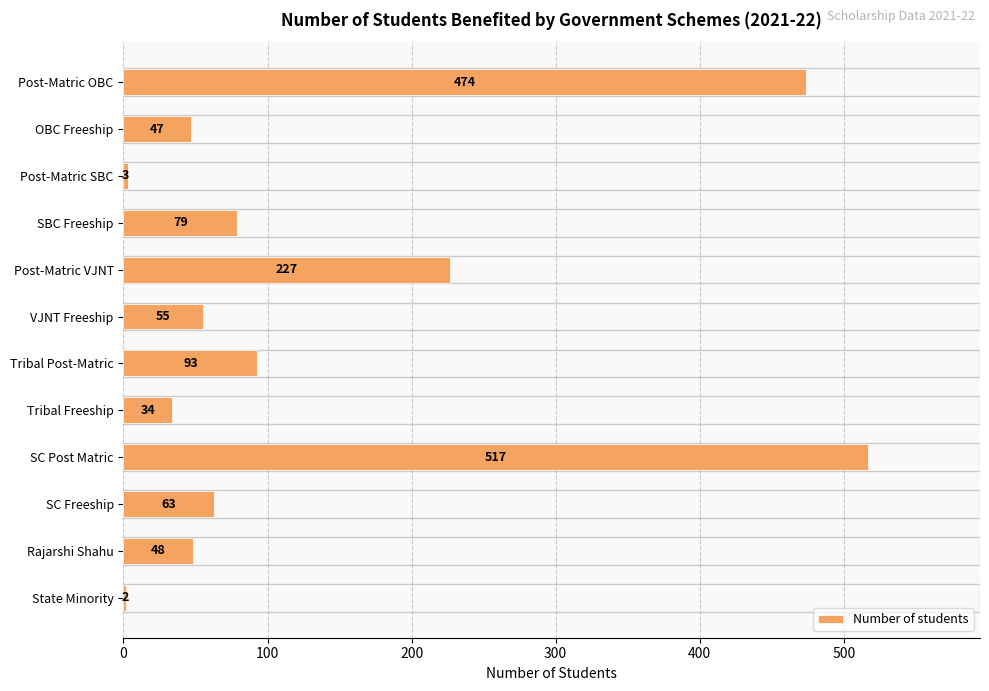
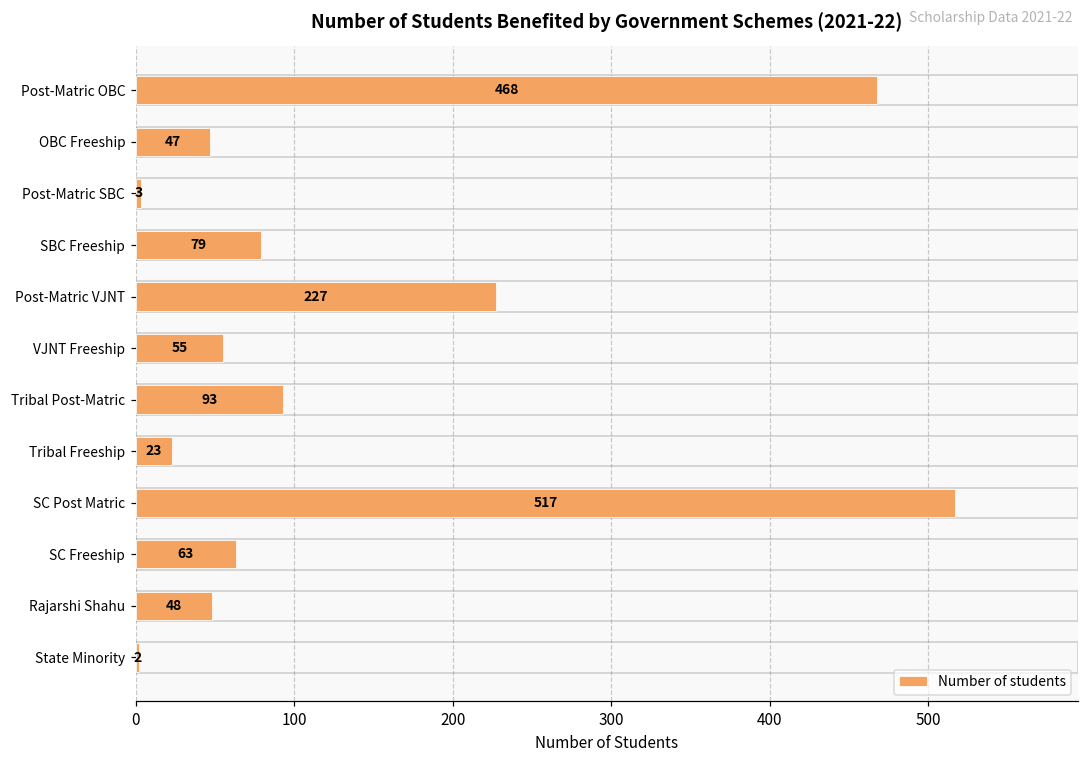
  {
-   "Post-Matric OBC": 474,
+   "Post-Matric OBC": 468,
    "OBC Freeship": 47,
    "Post-Matric SBC": 3,
    "SBC Freeship": 79,
    "Post-Matric VJNT": 227,
    "VJNT Freeship": 55,
    "Tribal Post-Matric": 93,
-   "Tribal Freeship": 34,
+   "Tribal Freeship": 23,
    "SC Post Matric": 517,
    "SC Freeship": 63,
    "Rajarshi Shahu": 48,
    "State Minority": 2
  }
